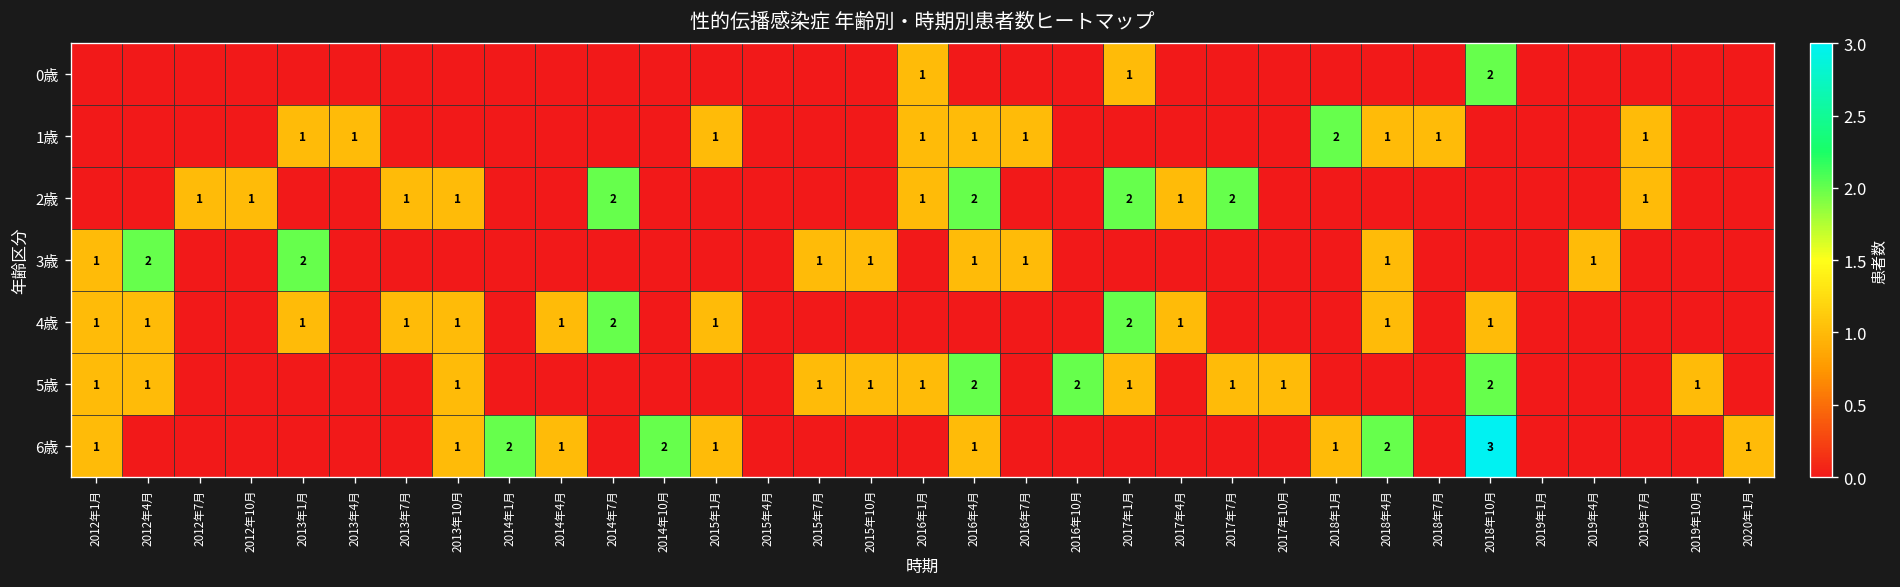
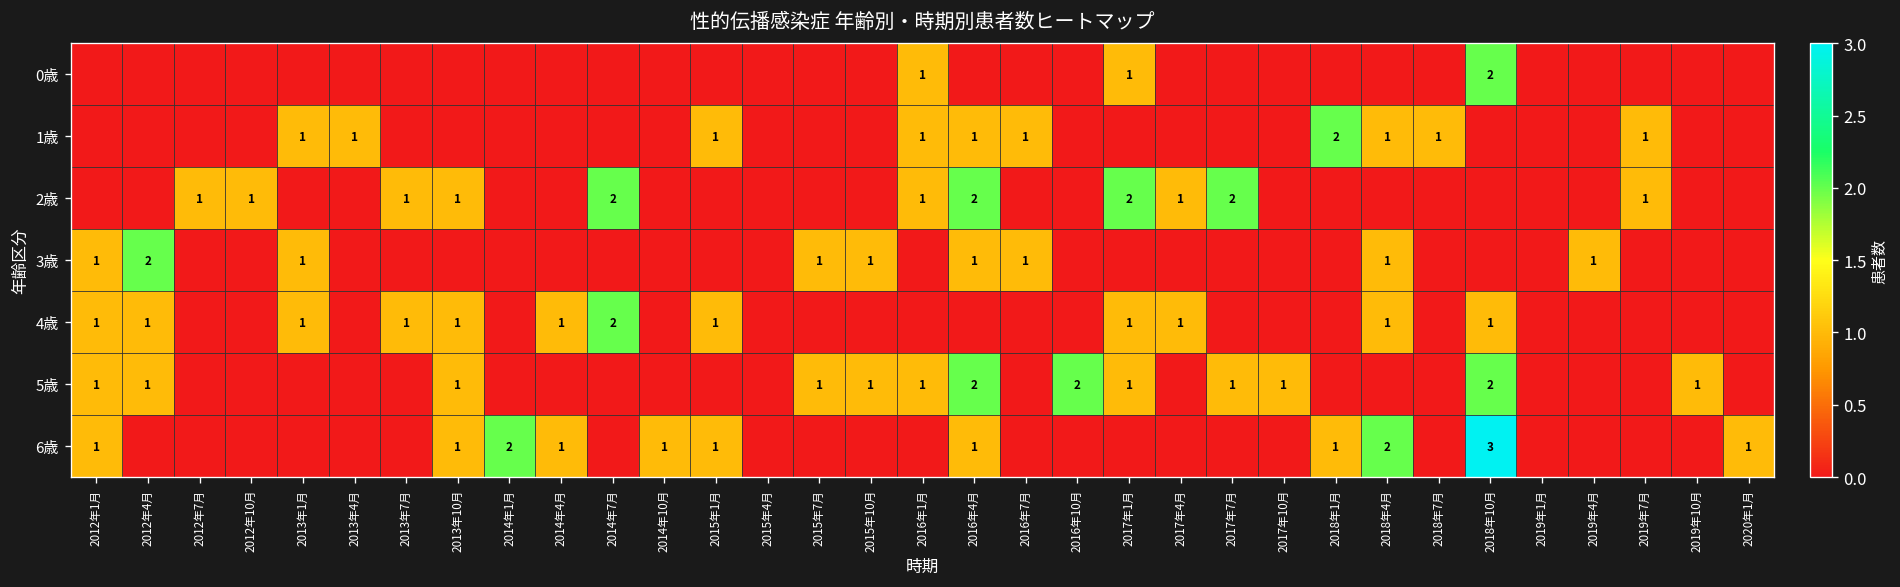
  {
    "0歳": {
      "2016年1月": 1,
      "2017年1月": 1,
      "2018年10月": 2
    },
    "1歳": {
      "2013年1月": 1,
      "2013年4月": 1,
      "2015年1月": 1,
      "2016年1月": 1,
      "2016年4月": 1,
      "2016年7月": 1,
      "2018年1月": 2,
      "2018年4月": 1,
      "2018年7月": 1,
      "2019年7月": 1
    },
    "2歳": {
      "2012年7月": 1,
      "2012年10月": 1,
      "2013年7月": 1,
      "2013年10月": 1,
      "2014年7月": 2,
      "2016年1月": 1,
      "2016年4月": 2,
      "2017年1月": 2,
      "2017年4月": 1,
      "2017年7月": 2,
      "2019年7月": 1
    },
    "3歳": {
      "2012年1月": 1,
      "2012年4月": 2,
-     "2013年1月": 2,
+     "2013年1月": 1,
      "2015年7月": 1,
      "2015年10月": 1,
      "2016年4月": 1,
      "2016年7月": 1,
      "2018年4月": 1,
      "2019年4月": 1
    },
    "4歳": {
      "2012年1月": 1,
      "2012年4月": 1,
      "2013年1月": 1,
      "2013年7月": 1,
      "2013年10月": 1,
      "2014年4月": 1,
      "2014年7月": 2,
      "2015年1月": 1,
-     "2017年1月": 2,
+     "2017年1月": 1,
      "2017年4月": 1,
      "2018年4月": 1,
      "2018年10月": 1
    },
    "5歳": {
      "2012年1月": 1,
      "2012年4月": 1,
      "2013年10月": 1,
      "2015年7月": 1,
      "2015年10月": 1,
      "2016年1月": 1,
      "2016年4月": 2,
      "2016年10月": 2,
      "2017年1月": 1,
      "2017年7月": 1,
      "2017年10月": 1,
      "2018年10月": 2,
      "2019年10月": 1
    },
    "6歳": {
      "2012年1月": 1,
      "2013年10月": 1,
      "2014年1月": 2,
      "2014年4月": 1,
-     "2014年10月": 2,
+     "2014年10月": 1,
      "2015年1月": 1,
      "2016年4月": 1,
      "2018年1月": 1,
      "2018年4月": 2,
      "2018年10月": 3,
      "2020年1月": 1
    }
  }
